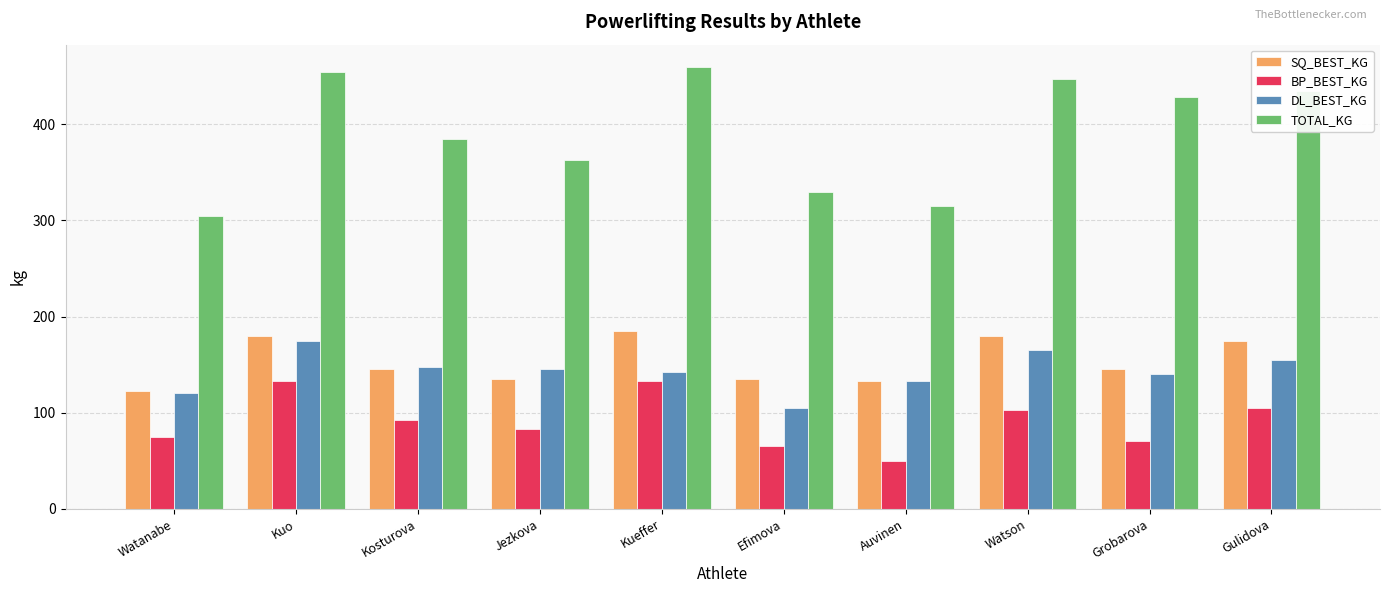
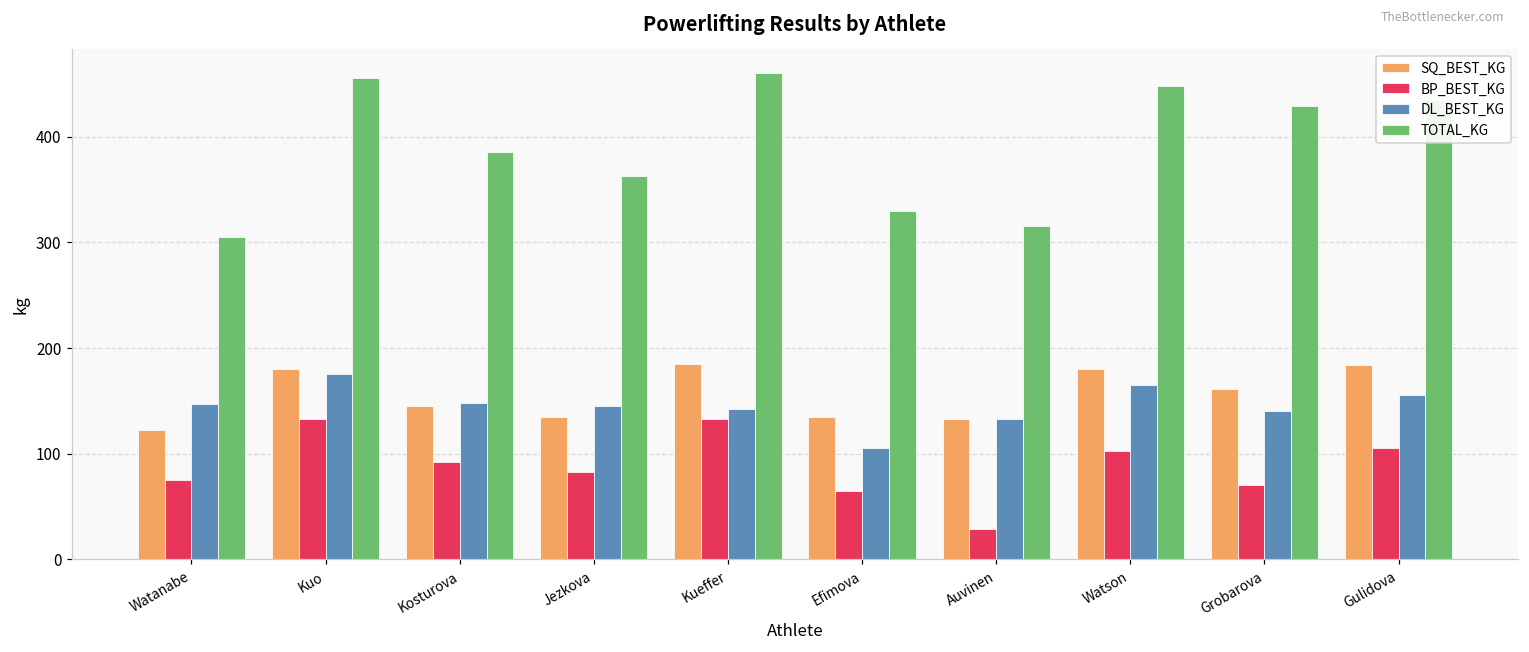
  {
    "SQ_BEST_KG": {
      "Watanabe": 120,
      "Kuo": 180,
      "Kosturova": 150,
      "Jezkova": 140,
      "Kueffer": 190,
      "Efimova": 140,
      "Auvinen": 130,
      "Watson": 180,
-     "Grobarova": 150,
-     "Gulidova": 175
+     "Grobarova": 160,
+     "Gulidova": 184
    },
    "BP_BEST_KG": {
      "Watanabe": 80,
      "Kuo": 130,
      "Kosturova": 90,
      "Jezkova": 80,
      "Kueffer": 130,
      "Efimova": 70,
-     "Auvinen": 50,
+     "Auvinen": 30,
      "Watson": 100,
      "Grobarova": 70,
      "Gulidova": 110
    },
    "DL_BEST_KG": {
-     "Watanabe": 120,
+     "Watanabe": 150,
      "Kuo": 180,
      "Kosturova": 150,
      "Jezkova": 150,
      "Kueffer": 140,
      "Efimova": 110,
      "Auvinen": 130,
      "Watson": 170,
      "Grobarova": 140,
      "Gulidova": 160
    },
    "TOTAL_KG": {
      "Watanabe": 310,
      "Kuo": 460,
      "Kosturova": 390,
      "Jezkova": 360,
      "Kueffer": 460,
      "Efimova": 330,
      "Auvinen": 320,
      "Watson": 450,
      "Grobarova": 430
    }
  }
